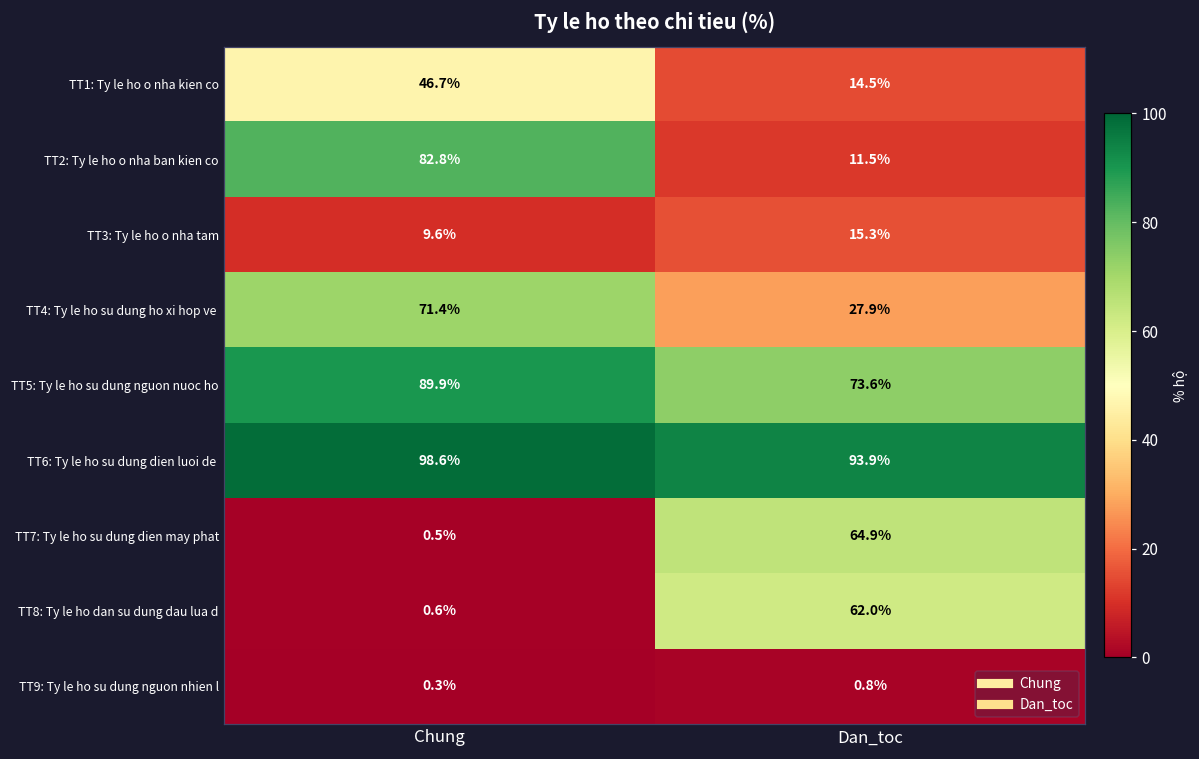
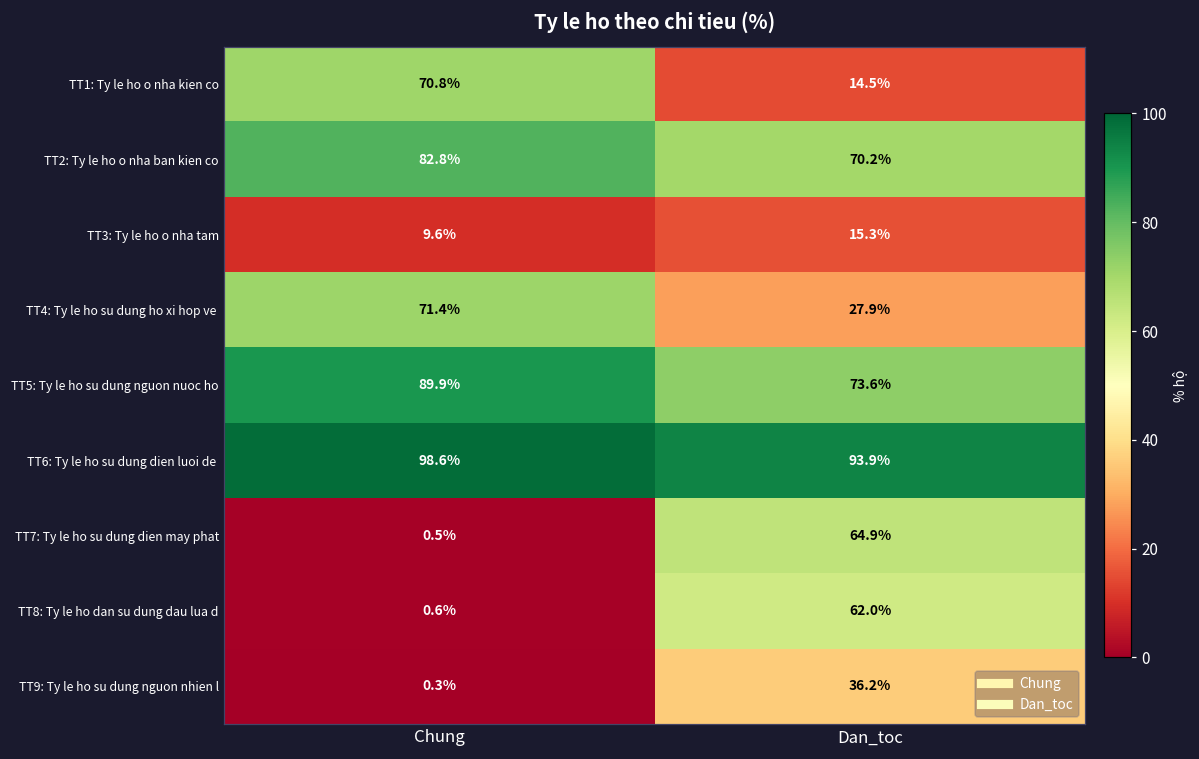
  {
    "TT1: Ty le ho o nha kien co": {
-     "Chung": "46.7%",
+     "Chung": "70.8%",
      "Dan_toc": "14.5%"
    },
    "TT2: Ty le ho o nha ban kien co": {
      "Chung": "82.8%",
-     "Dan_toc": "11.5%"
+     "Dan_toc": "70.2%"
    },
    "TT3: Ty le ho o nha tam": {
      "Chung": "9.6%",
      "Dan_toc": "15.3%"
    },
    "TT4: Ty le ho su dung ho xi hop ve": {
      "Chung": "71.4%",
      "Dan_toc": "27.9%"
    },
    "TT5: Ty le ho su dung nguon nuoc ho": {
      "Chung": "89.9%",
      "Dan_toc": "73.6%"
    },
    "TT6: Ty le ho su dung dien luoi de": {
      "Chung": "98.6%",
      "Dan_toc": "93.9%"
    },
    "TT7: Ty le ho su dung dien may phat": {
      "Chung": "0.5%",
      "Dan_toc": "64.9%"
    },
    "TT8: Ty le ho dan su dung dau lua d": {
      "Chung": "0.6%",
      "Dan_toc": "62.0%"
    },
    "TT9: Ty le ho su dung nguon nhien l": {
      "Chung": "0.3%",
-     "Dan_toc": "0.8%"
+     "Dan_toc": "36.2%"
    }
  }
